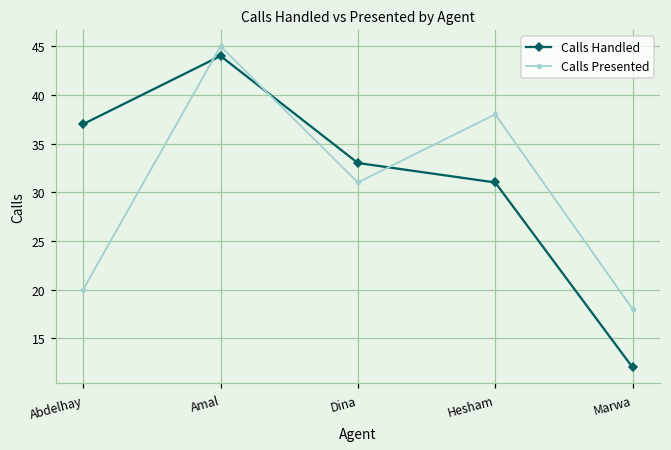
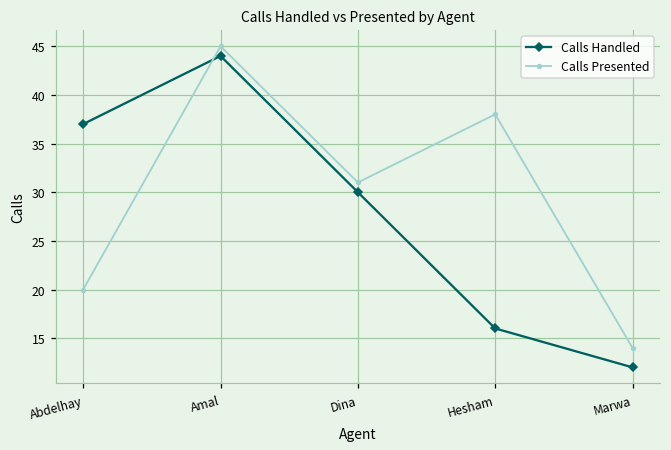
  {
    "Calls Handled": {
      "Abdelhay": 37,
      "Amal": 44,
-     "Dina": 33,
-     "Hesham": 31,
+     "Dina": 30,
+     "Hesham": 16,
      "Marwa": 12
    },
    "Calls Presented": {
      "Abdelhay": 20,
      "Amal": 45,
      "Dina": 31,
      "Hesham": 38,
-     "Marwa": 18
+     "Marwa": 14
    }
  }
